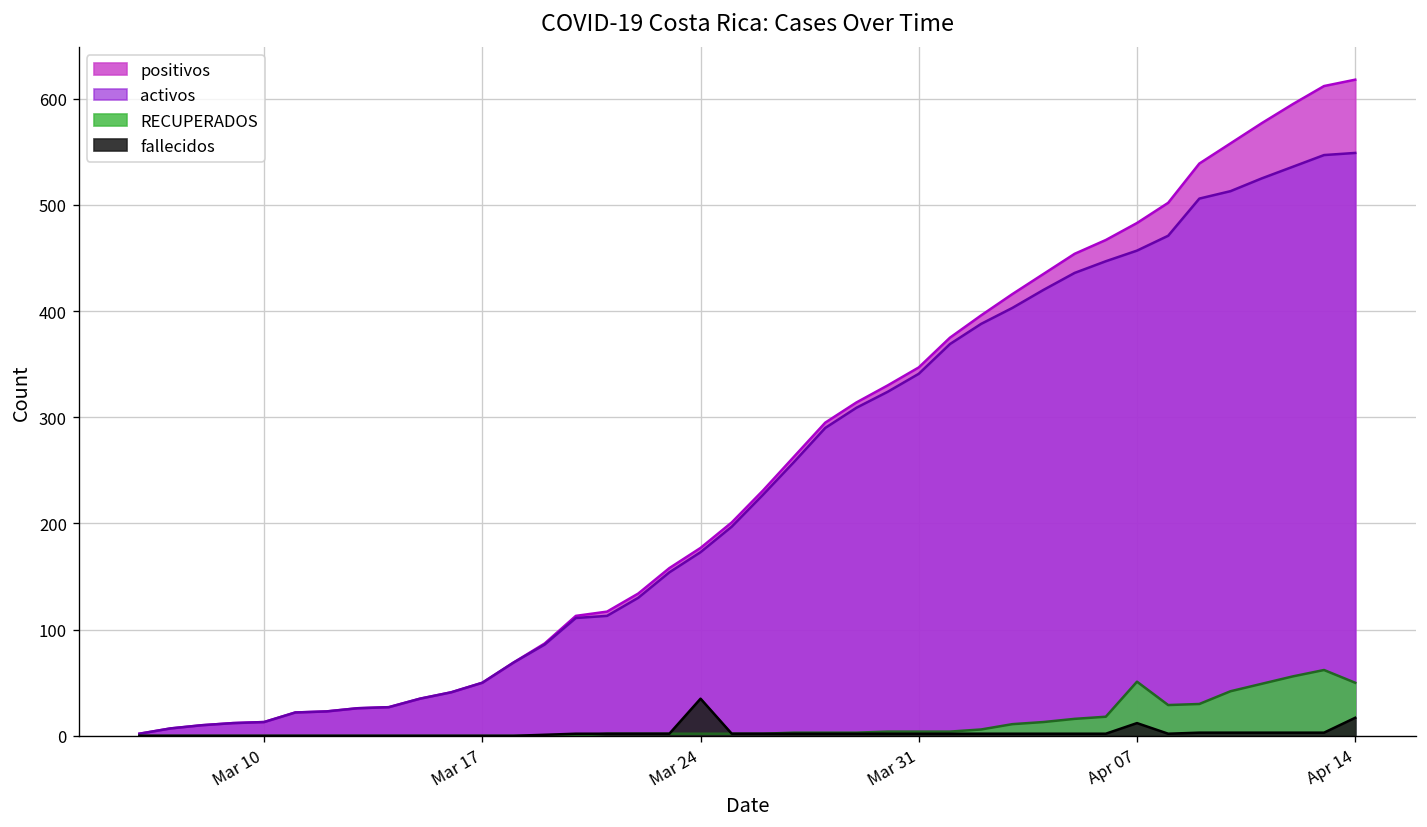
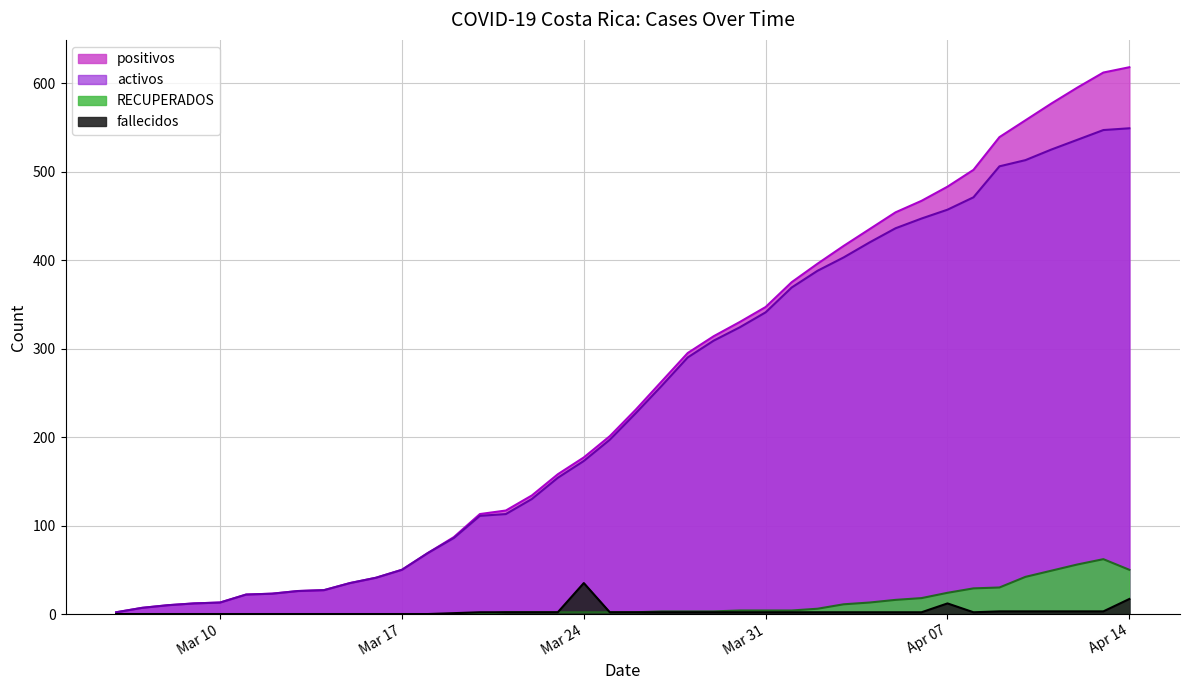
  {
    "RECUPERADOS": {
      "Mar 24": 0,
-     "Apr 07": 50,
+     "Apr 07": 20,
      "Apr 14": 50
    },
    "fallecidos": {
      "Mar 24": 40,
      "Apr 07": 10,
      "Apr 14": 20
    }
  }
